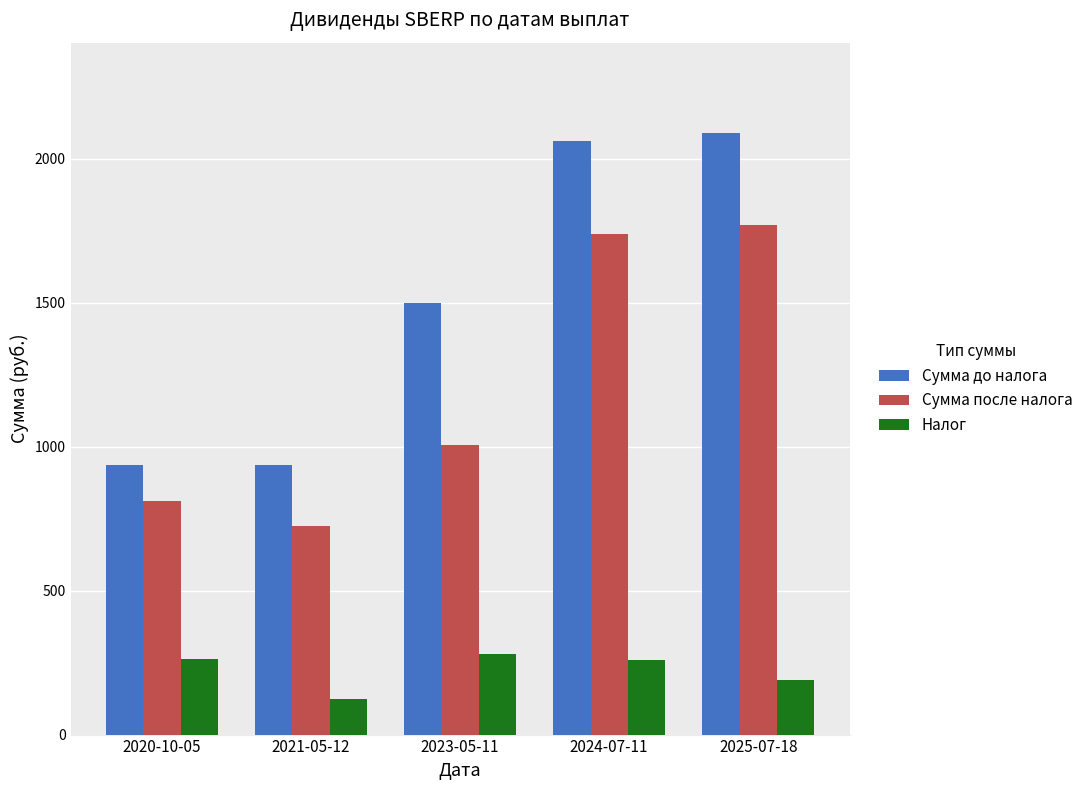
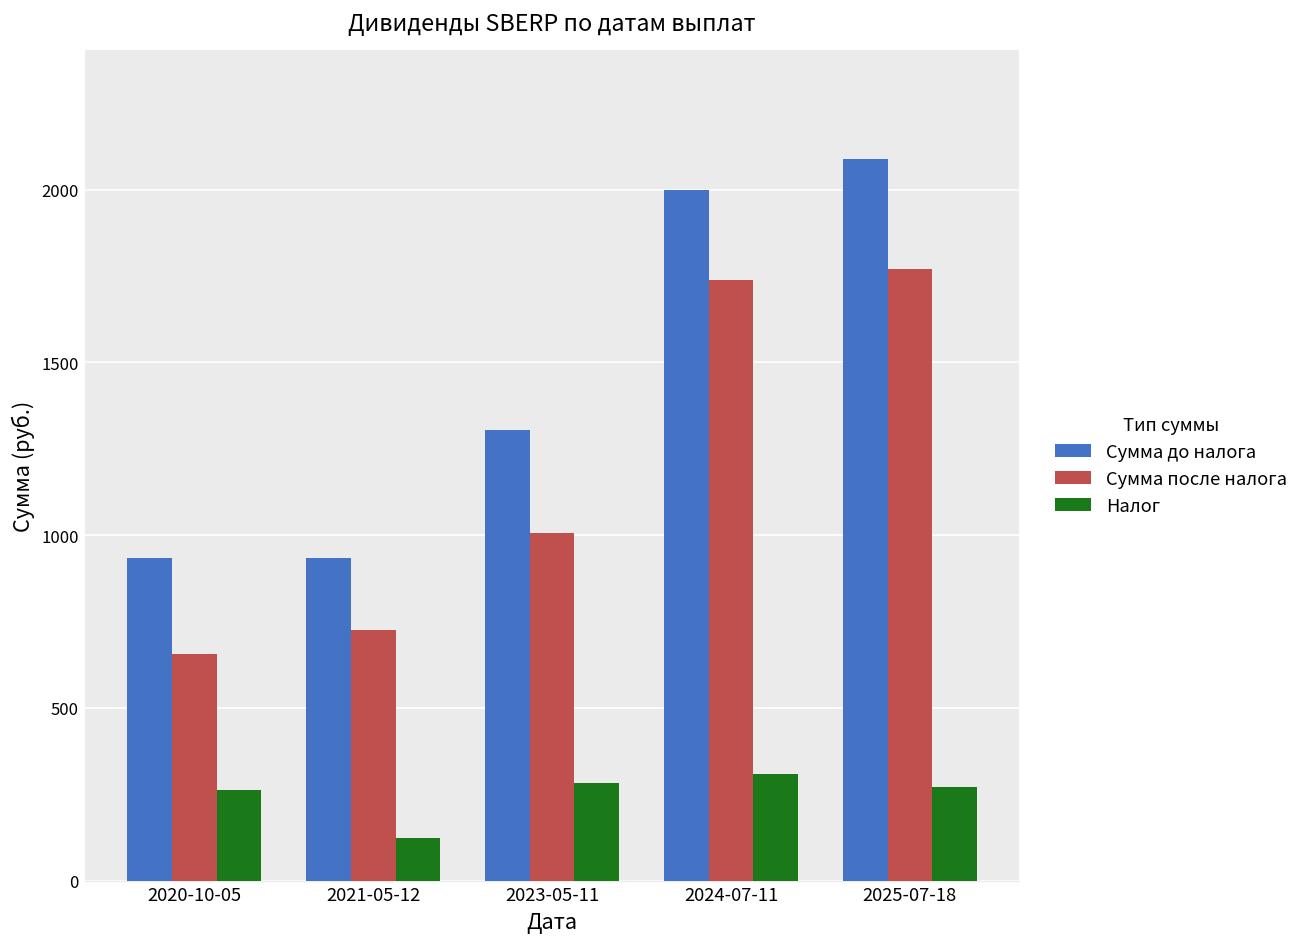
  {
    "Сумма до налога": {
      "2020-10-05": 940,
      "2021-05-12": 940,
-     "2023-05-11": 1500,
-     "2024-07-11": 2060,
+     "2023-05-11": 1300,
+     "2024-07-11": 2000,
      "2025-07-18": 2090
    },
    "Сумма после налога": {
-     "2020-10-05": 810,
+     "2020-10-05": 660,
      "2021-05-12": 730,
      "2023-05-11": 1010,
      "2024-07-11": 1740,
      "2025-07-18": 1770
    },
    "Налог": {
      "2020-10-05": 260,
      "2021-05-12": 120,
      "2023-05-11": 280,
-     "2024-07-11": 260,
-     "2025-07-18": 190
+     "2024-07-11": 310,
+     "2025-07-18": 270
    }
  }
